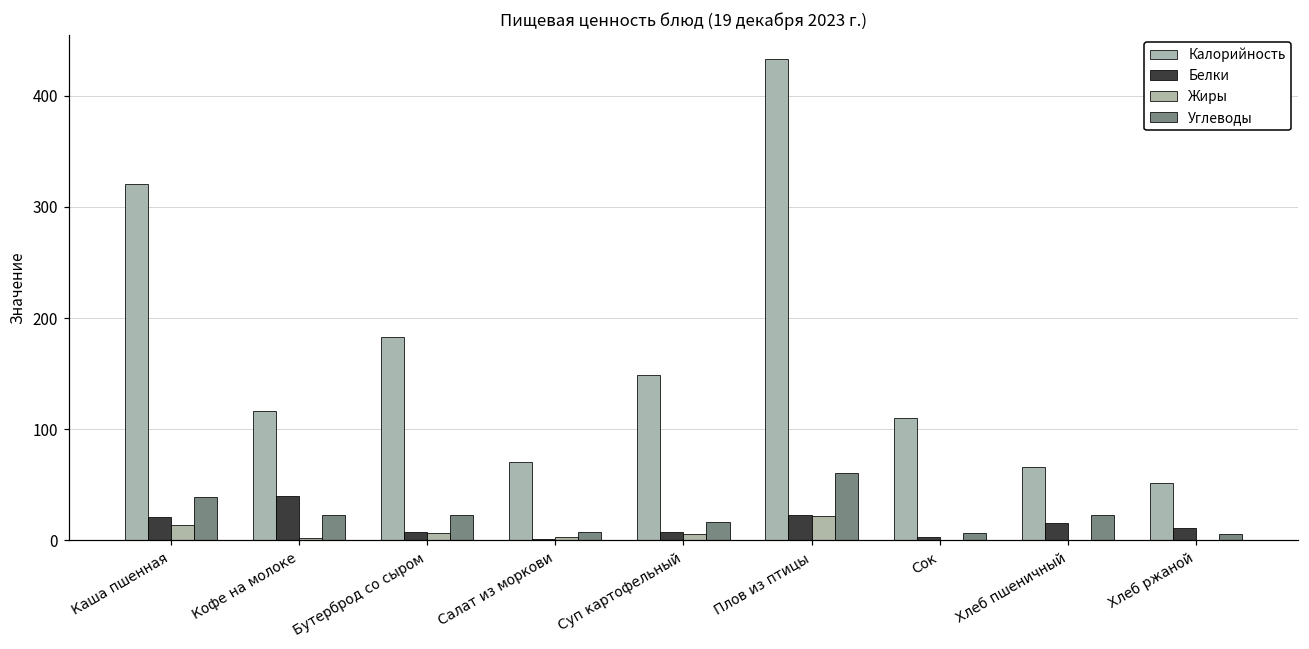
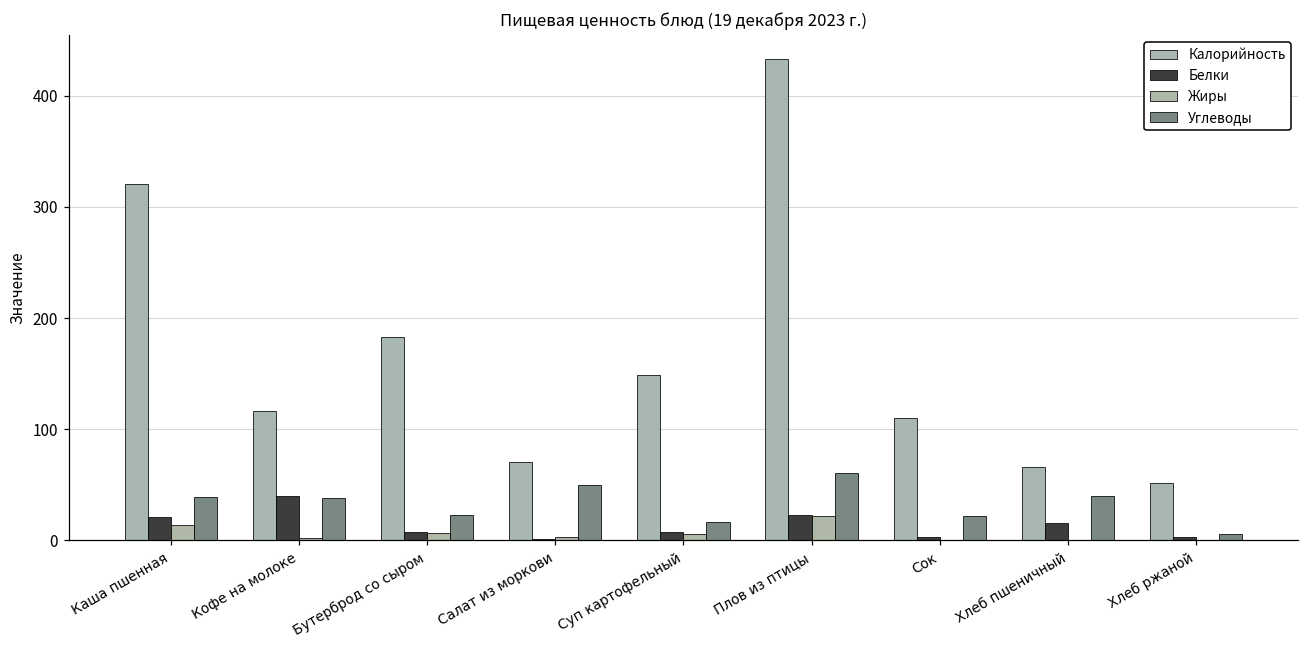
  {
    "Белки": {
      "Каша пшенная": 21,
      "Кофе на молоке": 40,
      "Бутерброд со сыром": 8,
      "Суп картофельный": 7,
      "Плов из птицы": 23,
      "Сок": 3,
      "Хлеб пшеничный": 15,
-     "Хлеб ржаной": 11
+     "Хлеб ржаной": 3
    },
    "Углеводы": {
      "Каша пшенная": 39,
-     "Кофе на молоке": 22,
+     "Кофе на молоке": 38,
      "Бутерброд со сыром": 23,
-     "Салат из моркови": 8,
+     "Салат из моркови": 50,
      "Суп картофельный": 17,
      "Плов из птицы": 60,
-     "Сок": 6,
-     "Хлеб пшеничный": 23,
+     "Сок": 22,
+     "Хлеб пшеничный": 40,
      "Хлеб ржаной": 5
    }
  }
